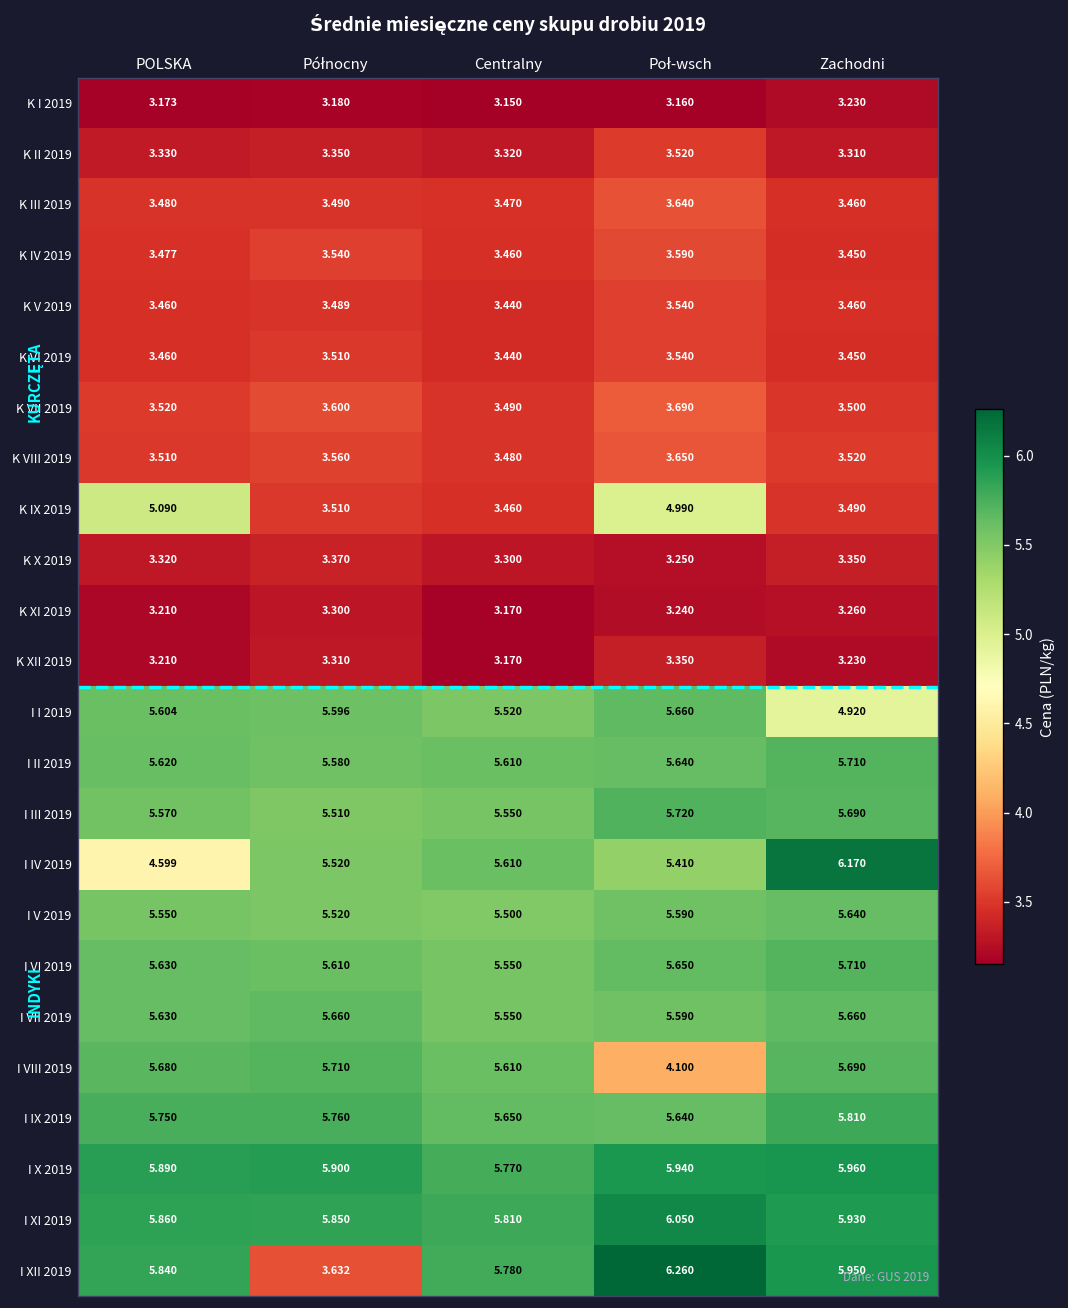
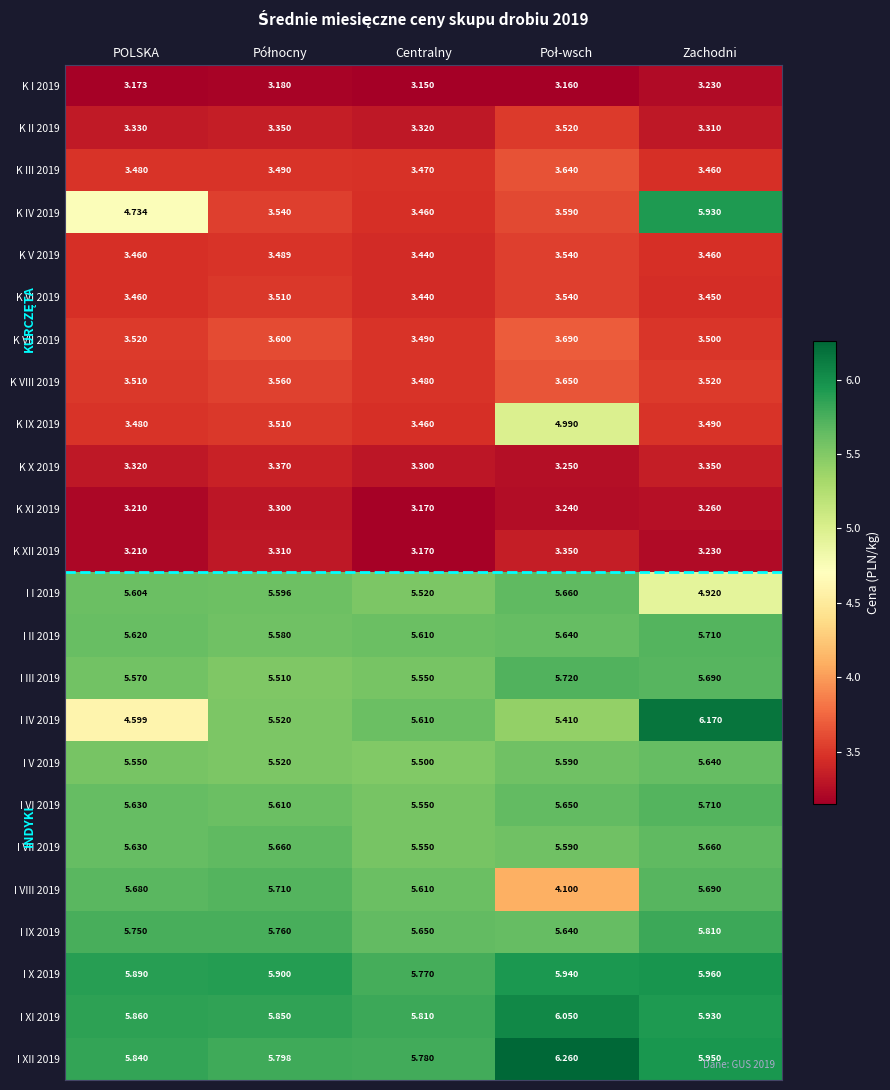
  {
    "K I 2019": {
      "POLSKA": 3.173,
      "Północny": 3.180,
      "Centralny": 3.150,
      "Poł-wsch": 3.160,
      "Zachodni": 3.230
    },
    "K II 2019": {
      "POLSKA": 3.330,
      "Północny": 3.350,
      "Centralny": 3.320,
      "Poł-wsch": 3.520,
      "Zachodni": 3.310
    },
    "K III 2019": {
      "POLSKA": 3.480,
      "Północny": 3.490,
      "Centralny": 3.470,
      "Poł-wsch": 3.640,
      "Zachodni": 3.460
    },
    "K IV 2019": {
-     "POLSKA": 3.477,
+     "POLSKA": 4.734,
      "Północny": 3.540,
      "Centralny": 3.460,
      "Poł-wsch": 3.590,
-     "Zachodni": 3.450
+     "Zachodni": 5.930
    },
    "K V 2019": {
      "POLSKA": 3.460,
      "Północny": 3.489,
      "Centralny": 3.440,
      "Poł-wsch": 3.540,
      "Zachodni": 3.460
    },
    "K VI 2019": {
      "POLSKA": 3.460,
      "Północny": 3.510,
      "Centralny": 3.440,
      "Poł-wsch": 3.540,
      "Zachodni": 3.450
    },
    "K VII 2019": {
      "POLSKA": 3.520,
      "Północny": 3.600,
      "Centralny": 3.490,
      "Poł-wsch": 3.690,
      "Zachodni": 3.500
    },
    "K VIII 2019": {
      "POLSKA": 3.510,
      "Północny": 3.560,
      "Centralny": 3.480,
      "Poł-wsch": 3.650,
      "Zachodni": 3.520
    },
    "K IX 2019": {
-     "POLSKA": 5.090,
+     "POLSKA": 3.480,
      "Północny": 3.510,
      "Centralny": 3.460,
      "Poł-wsch": 4.990,
      "Zachodni": 3.490
    },
    "K X 2019": {
      "POLSKA": 3.320,
      "Północny": 3.370,
      "Centralny": 3.300,
      "Poł-wsch": 3.250,
      "Zachodni": 3.350
    },
    "K XI 2019": {
      "POLSKA": 3.210,
      "Północny": 3.300,
      "Centralny": 3.170,
      "Poł-wsch": 3.240,
      "Zachodni": 3.260
    },
    "K XII 2019": {
      "POLSKA": 3.210,
      "Północny": 3.310,
      "Centralny": 3.170,
      "Poł-wsch": 3.350,
      "Zachodni": 3.230
    },
    "I I 2019": {
      "POLSKA": 5.604,
      "Północny": 5.596,
      "Centralny": 5.520,
      "Poł-wsch": 5.660,
      "Zachodni": 4.920
    },
    "I II 2019": {
      "POLSKA": 5.620,
      "Północny": 5.580,
      "Centralny": 5.610,
      "Poł-wsch": 5.640,
      "Zachodni": 5.710
    },
    "I III 2019": {
      "POLSKA": 5.570,
      "Północny": 5.510,
      "Centralny": 5.550,
      "Poł-wsch": 5.720,
      "Zachodni": 5.690
    },
    "I IV 2019": {
      "POLSKA": 4.599,
      "Północny": 5.520,
      "Centralny": 5.610,
      "Poł-wsch": 5.410,
      "Zachodni": 6.170
    },
    "I V 2019": {
      "POLSKA": 5.550,
      "Północny": 5.520,
      "Centralny": 5.500,
      "Poł-wsch": 5.590,
      "Zachodni": 5.640
    },
    "I VI 2019": {
      "POLSKA": 5.630,
      "Północny": 5.610,
      "Centralny": 5.550,
      "Poł-wsch": 5.650,
      "Zachodni": 5.710
    },
    "I VII 2019": {
      "POLSKA": 5.630,
      "Północny": 5.660,
      "Centralny": 5.550,
      "Poł-wsch": 5.590,
      "Zachodni": 5.660
    },
    "I VIII 2019": {
      "POLSKA": 5.680,
      "Północny": 5.710,
      "Centralny": 5.610,
      "Poł-wsch": 4.100,
      "Zachodni": 5.690
    },
    "I IX 2019": {
      "POLSKA": 5.750,
      "Północny": 5.760,
      "Centralny": 5.650,
      "Poł-wsch": 5.640,
      "Zachodni": 5.810
    },
    "I X 2019": {
      "POLSKA": 5.890,
      "Północny": 5.900,
      "Centralny": 5.770,
      "Poł-wsch": 5.940,
      "Zachodni": 5.960
    },
    "I XI 2019": {
      "POLSKA": 5.860,
      "Północny": 5.850,
      "Centralny": 5.810,
      "Poł-wsch": 6.050,
      "Zachodni": 5.930
    },
    "I XII 2019": {
      "POLSKA": 5.840,
-     "Północny": 3.632,
+     "Północny": 5.798,
      "Centralny": 5.780,
      "Poł-wsch": 6.260,
      "Zachodni": 2019
    }
  }
